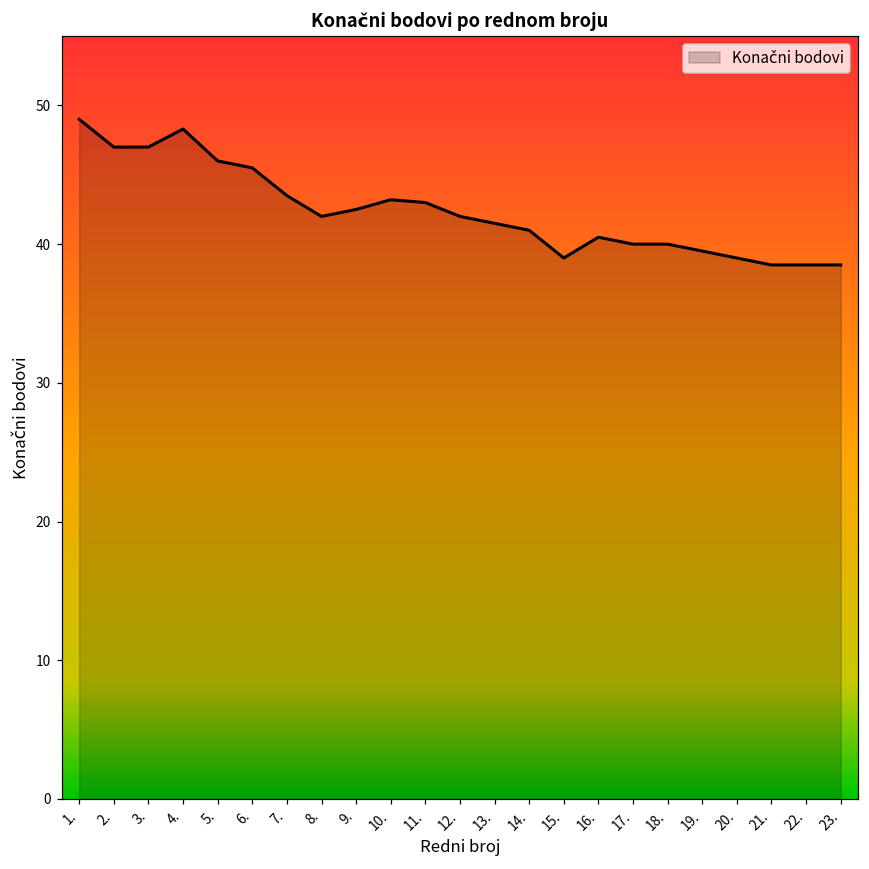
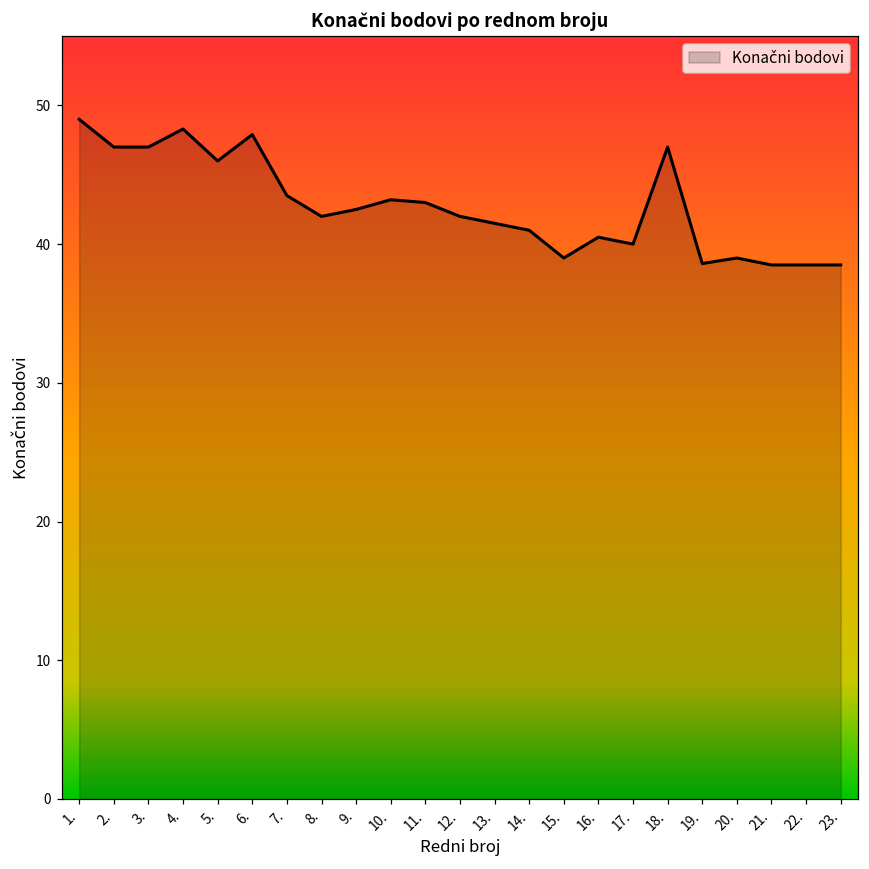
  {
    "1.": 49.0,
    "2.": 47.0,
    "3.": 47.0,
    "4.": 48.3,
    "5.": 46.0,
-   "6.": 45.5,
+   "6.": 47.9,
    "7.": 43.5,
    "8.": 42.0,
    "9.": 42.5,
    "10.": 43.2,
    "11.": 43.0,
    "12.": 42.0,
    "13.": 41.5,
    "14.": 41.0,
    "15.": 39.0,
    "16.": 40.5,
    "17.": 40.0,
-   "18.": 40,
-   "19.": 39.5,
+   "18.": 47,
+   "19.": 38.6,
    "20.": 39.0,
    "21.": 38.5,
    "22.": 38.5,
    "23.": 38.5
  }
